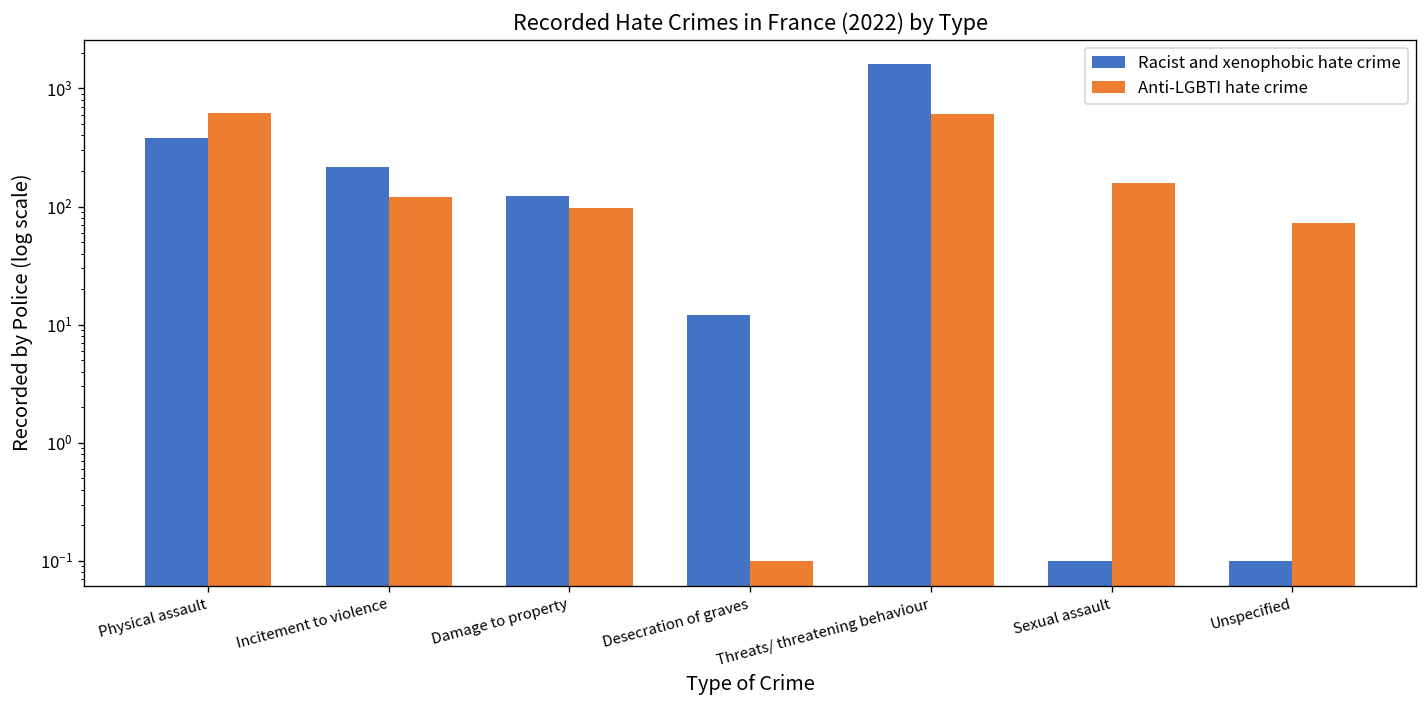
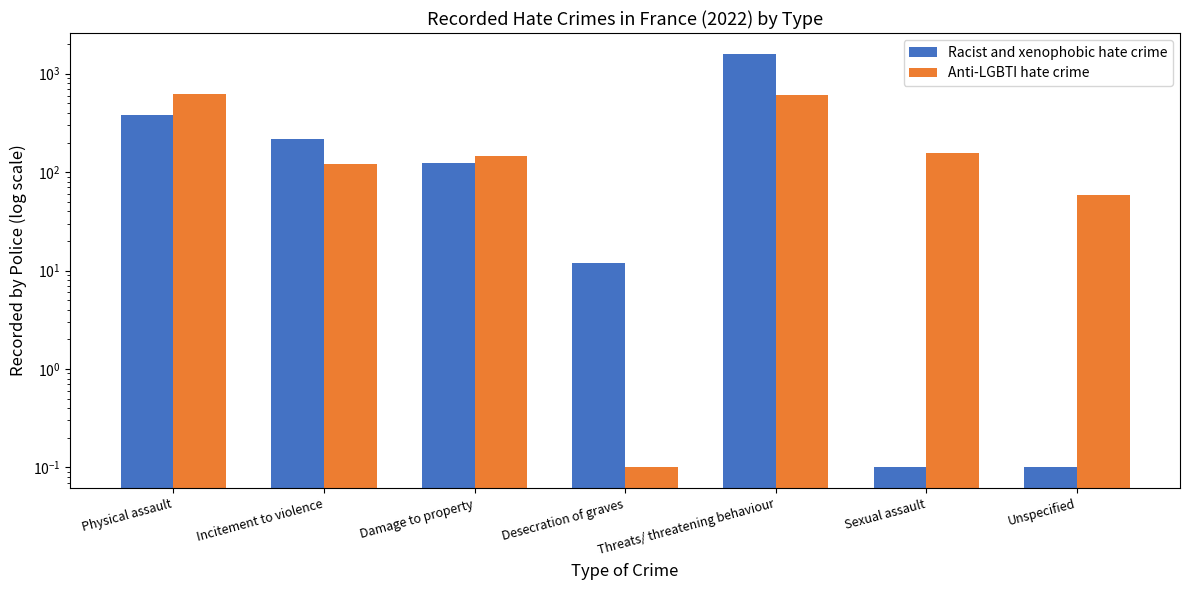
  {
    "Racist and xenophobic hate crime": {
      "Physical assault": 380,
      "Incitement to violence": 220,
      "Damage to property": 120,
      "Desecration of graves": 12,
      "Threats/ threatening behaviour": 1600,
      "Sexual assault": 0.10,
      "Unspecified": 0.10
    },
    "Anti-LGBTI hate crime": {
      "Physical assault": 600,
      "Incitement to violence": 120,
-     "Damage to property": 100,
+     "Damage to property": 150,
      "Desecration of graves": 0.10,
      "Threats/ threatening behaviour": 600,
      "Sexual assault": 160,
-     "Unspecified": 70
+     "Unspecified": 60
    }
  }
